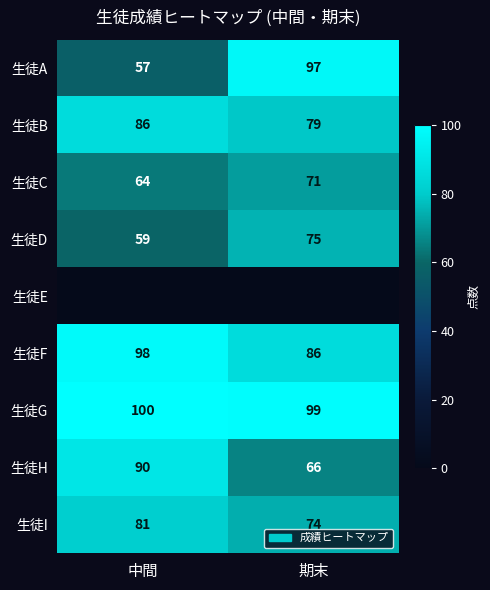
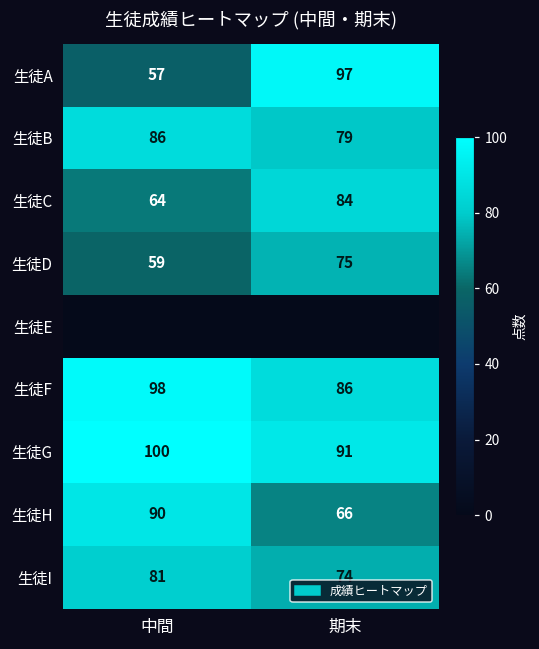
  {
    "生徒A": {
      "中間": 57,
      "期末": 97
    },
    "生徒B": {
      "中間": 86,
      "期末": 79
    },
    "生徒C": {
      "中間": 64,
-     "期末": 71
+     "期末": 84
    },
    "生徒D": {
      "中間": 59,
      "期末": 75
    },
    "生徒F": {
      "中間": 98,
      "期末": 86
    },
    "生徒G": {
      "中間": 100,
-     "期末": 99
+     "期末": 91
    },
    "生徒H": {
      "中間": 90,
      "期末": 66
    },
    "生徒I": {
      "中間": 81
    }
  }
